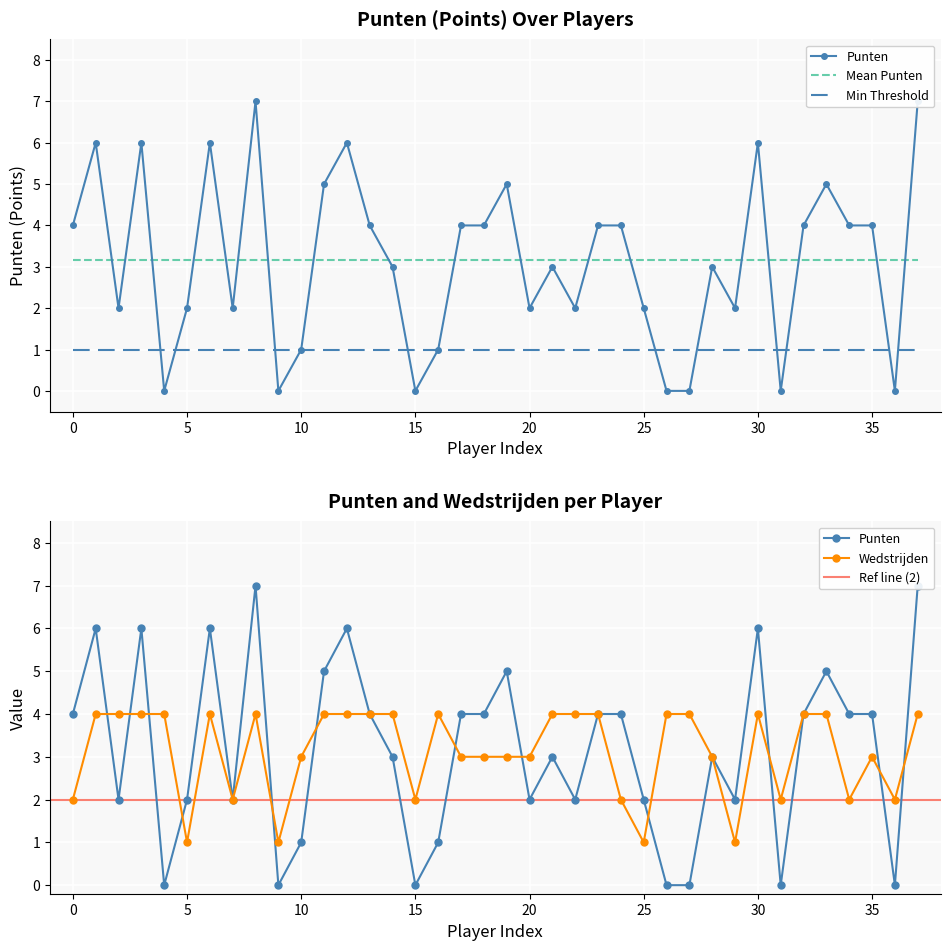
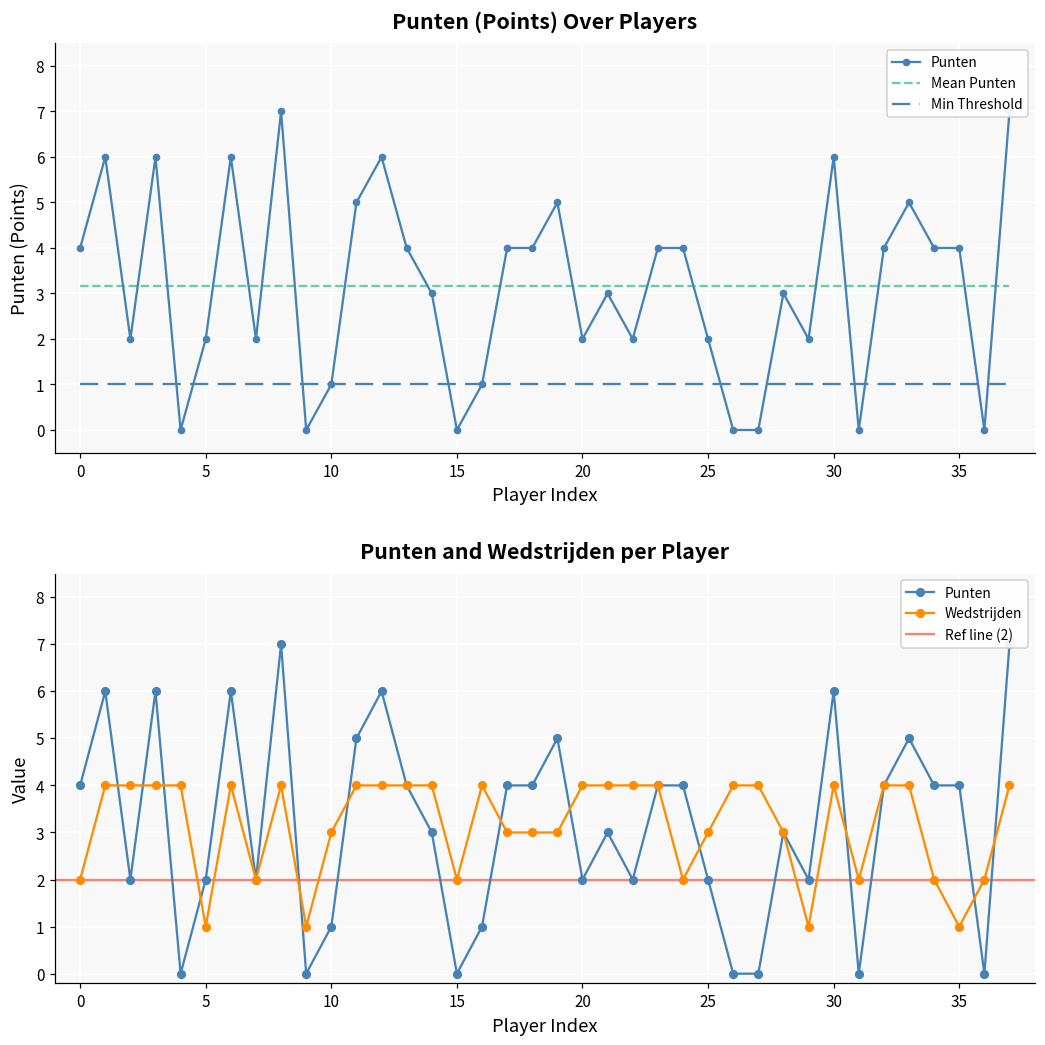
  {
    "Punten (Points) Over Players": {
      "Mean Punten": {
        "0": 3.2,
        "5": 3.2,
        "10": 3.2,
        "15": 3.2,
        "20": 3.2,
        "25": 3.2,
        "30": 3.2,
        "35": 3.2
      }
    },
    "Punten and Wedstrijden per Player": {
      "Punten": {
        "0": 4,
        "5": 2,
        "10": 1,
        "15": 0,
        "20": 2,
        "25": 2,
        "30": 6,
        "35": 4
      },
      "Wedstrijden": {
        "0": 2,
        "5": 1,
        "10": 3,
        "15": 2,
-       "20": 3,
-       "25": 1,
+       "20": 4,
+       "25": 3,
        "30": 4,
-       "35": 3
+       "35": 1
      }
    }
  }
